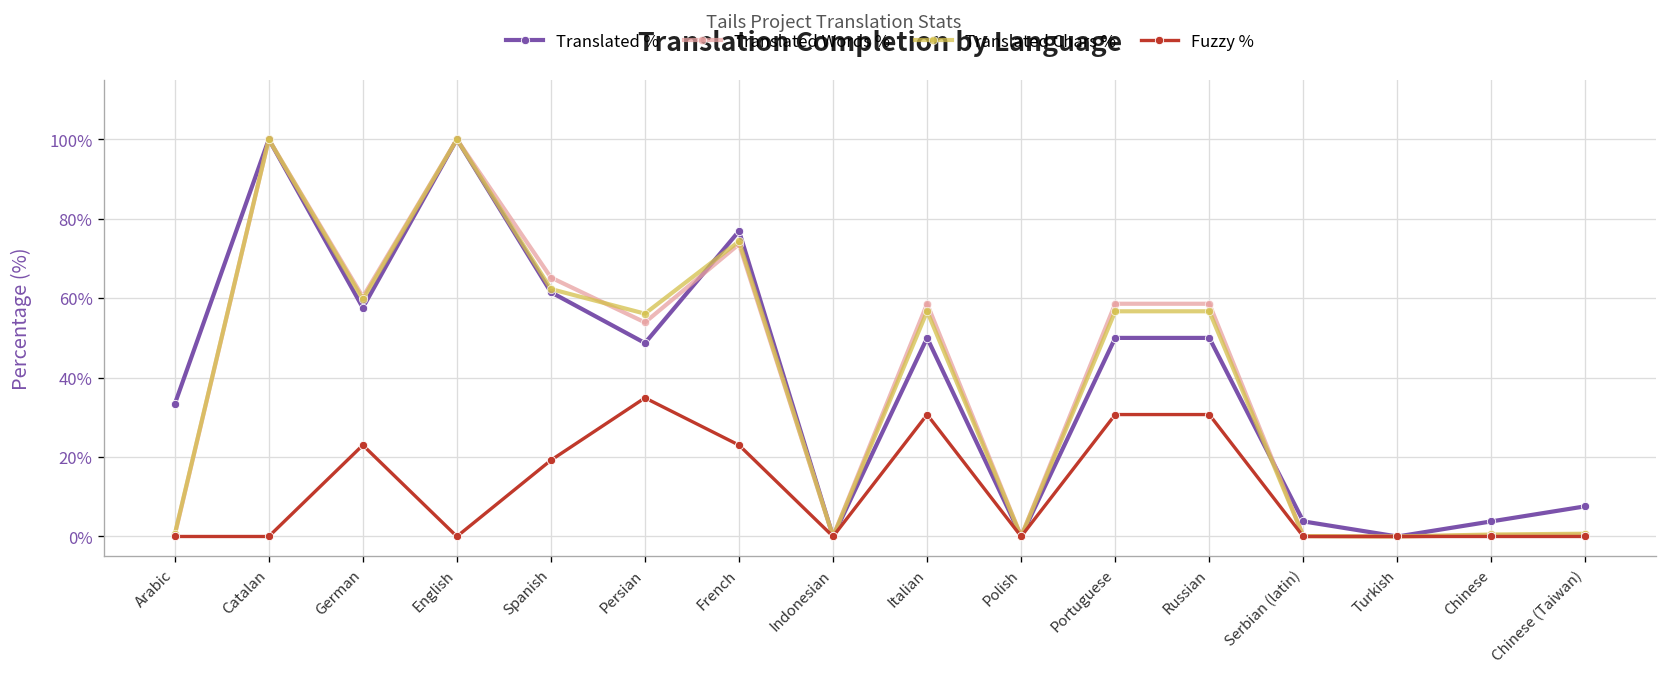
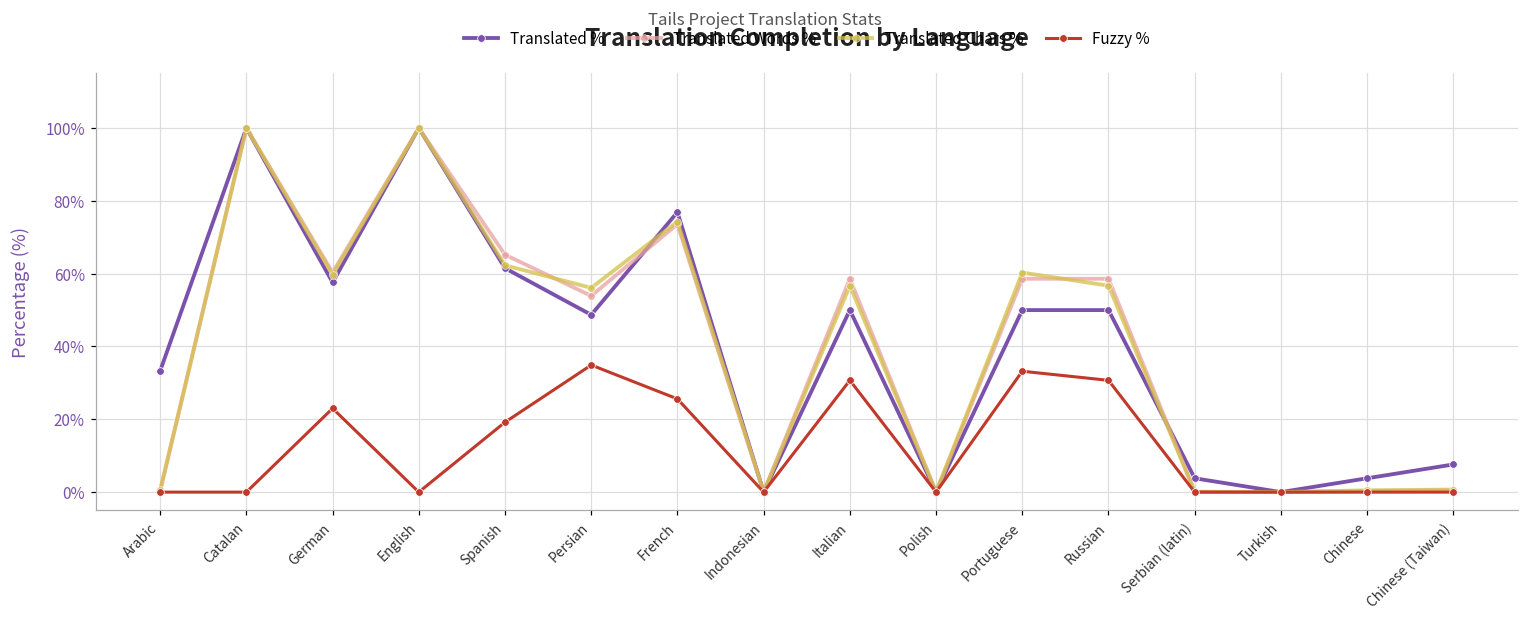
  {
    "Translated %": {
      "Arabic": "33%",
      "German": "58%",
      "Spanish": "62%",
      "Persian": "49%",
      "French": "77%",
      "Italian": "50%",
      "Portuguese": "50%",
      "Russian": "50%",
      "Serbian (latin)": "4%",
      "Chinese": "4%",
      "Chinese (Taiwan)": "8%"
    },
    "Translated Words %": {
      "Spanish": "65%",
      "Persian": "54%",
      "Italian": "59%",
      "Portuguese": "59%",
      "Russian": "59%"
    },
    "Translated Chars %": {
      "Spanish": "62%",
      "Persian": "56%",
      "Italian": "57%",
-     "Portuguese": "57%",
+     "Portuguese": "60%",
      "Russian": "57%"
    },
    "Fuzzy %": {
      "Catalan": "0%",
      "German": "23%",
      "English": "0%",
      "Spanish": "19%",
      "Persian": "35%",
-     "French": "23%",
+     "French": "26%",
      "Italian": "31%",
-     "Portuguese": "31%",
+     "Portuguese": "33%",
      "Russian": "31%"
    }
  }
